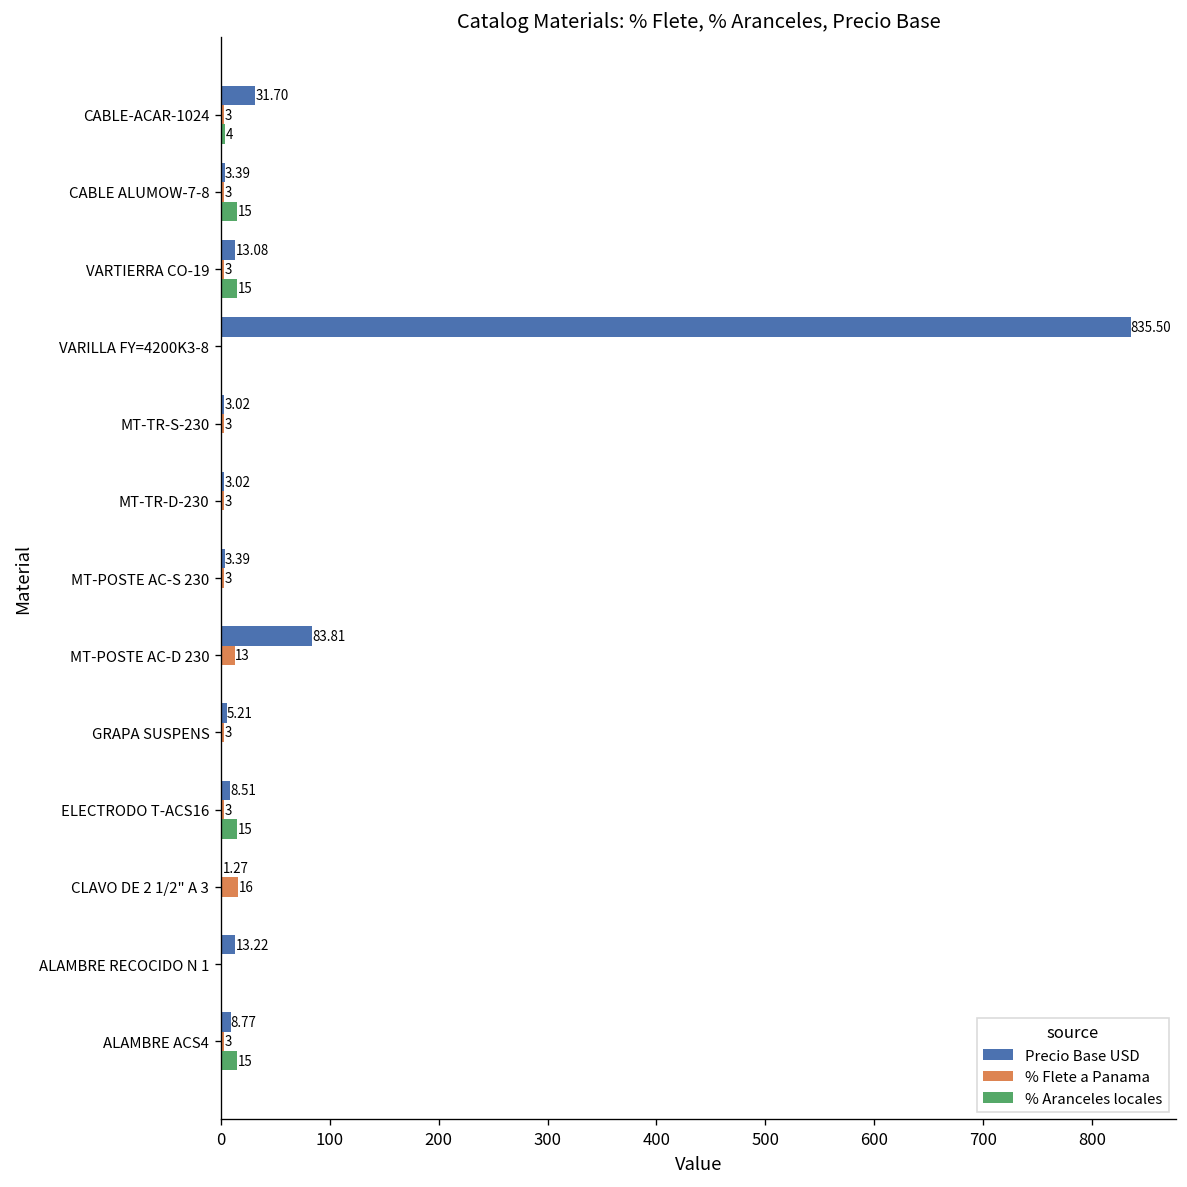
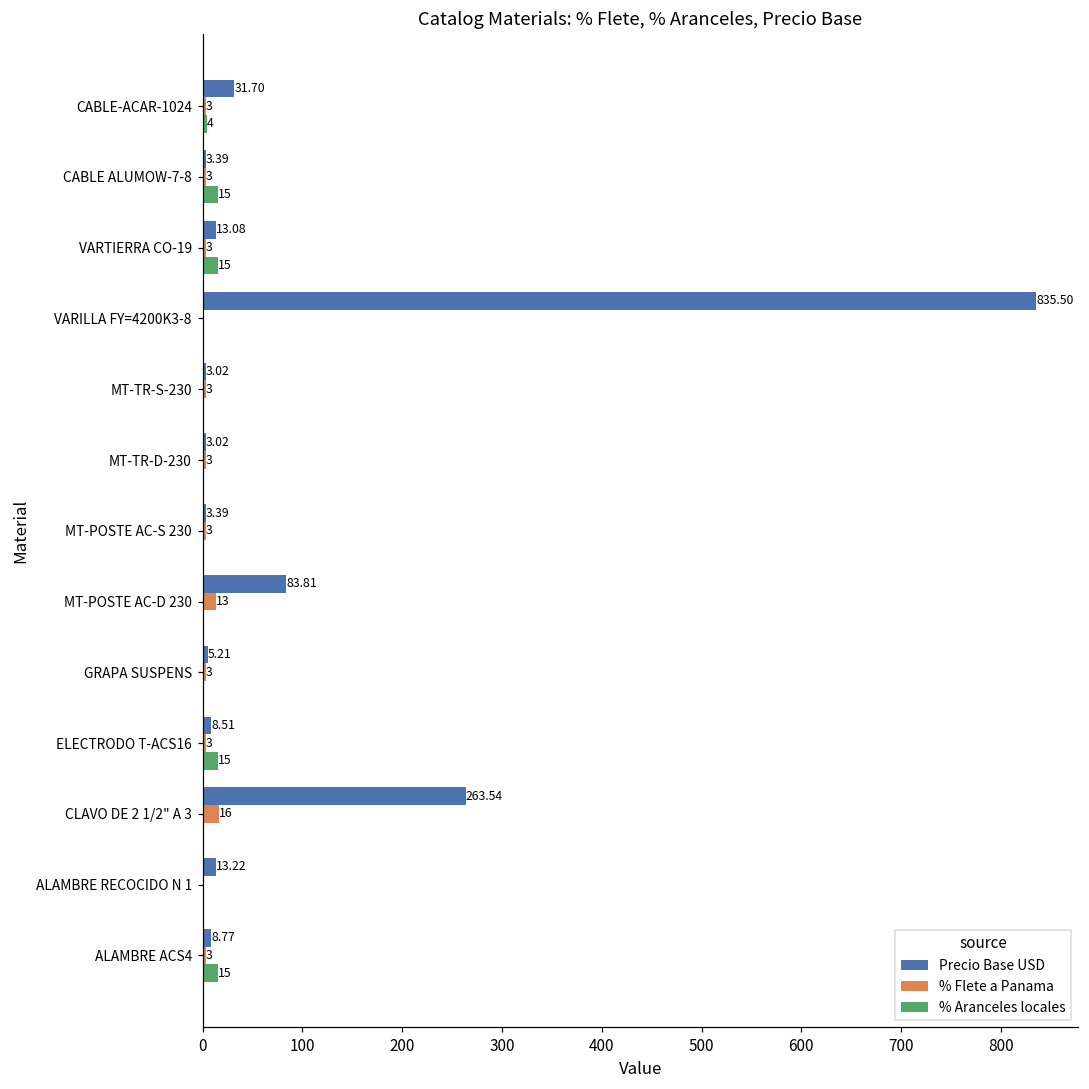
  {
    "Precio Base USD": {
      "CABLE-ACAR-1024": 31.70,
      "CABLE ALUMOW-7-8": 3.39,
      "VARTIERRA CO-19": 13.08,
      "VARILLA FY=4200K3-8": 835.50,
      "MT-TR-S-230": 3.02,
      "MT-TR-D-230": 3.02,
      "MT-POSTE AC-S 230": 3.39,
      "MT-POSTE AC-D 230": 83.81,
      "GRAPA SUSPENS": 5.21,
      "ELECTRODO T-ACS16": 8.51,
-     "CLAVO DE 2 1/2\" A 3": 1.27,
+     "CLAVO DE 2 1/2\" A 3": 263.54,
      "ALAMBRE RECOCIDO N 1": 13.22,
      "ALAMBRE ACS4": 8.77
    },
    "% Flete a Panama": {
      "CABLE-ACAR-1024": 3,
      "CABLE ALUMOW-7-8": 3,
      "VARTIERRA CO-19": 3,
      "MT-TR-S-230": 3,
      "MT-TR-D-230": 3,
      "MT-POSTE AC-S 230": 3,
      "MT-POSTE AC-D 230": 13,
      "GRAPA SUSPENS": 3,
      "ELECTRODO T-ACS16": 3,
      "CLAVO DE 2 1/2\" A 3": 16,
      "ALAMBRE ACS4": 3
    },
    "% Aranceles locales": {
      "CABLE-ACAR-1024": 4,
      "CABLE ALUMOW-7-8": 15,
      "VARTIERRA CO-19": 15,
      "ELECTRODO T-ACS16": 15,
      "ALAMBRE ACS4": 15
    }
  }
